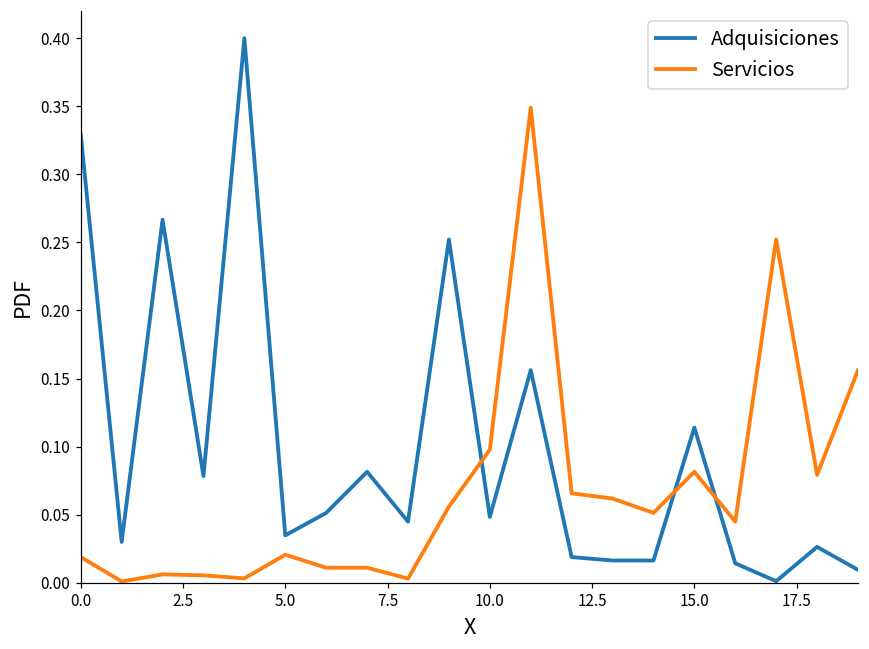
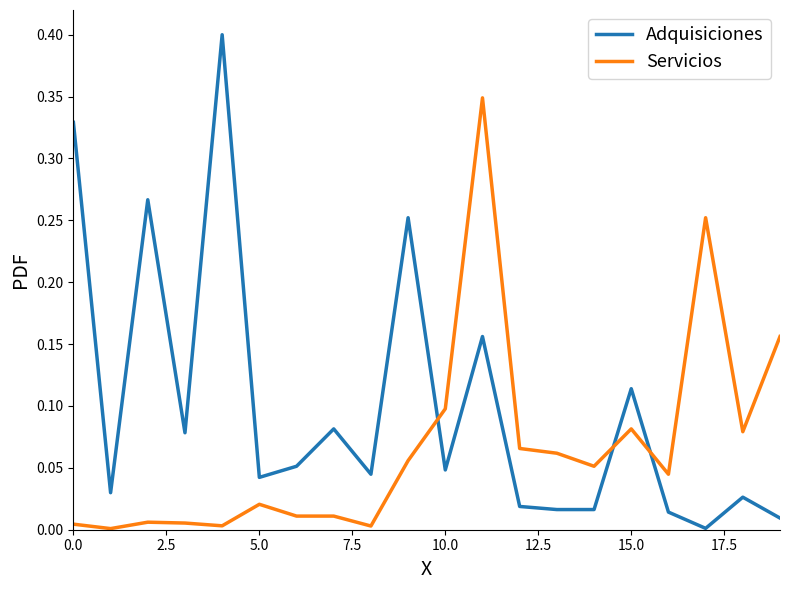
  {
    "Adquisiciones": {
      "0.0": 0.329,
-     "5.0": 0.035,
+     "5.0": 0.042,
      "10.0": 0.048,
      "15.0": 0.114
    },
    "Servicios": {
-     "0.0": 0.019,
+     "0.0": 0.004,
      "5.0": 0.021,
      "10.0": 0.098,
      "15.0": 0.081
    }
  }
